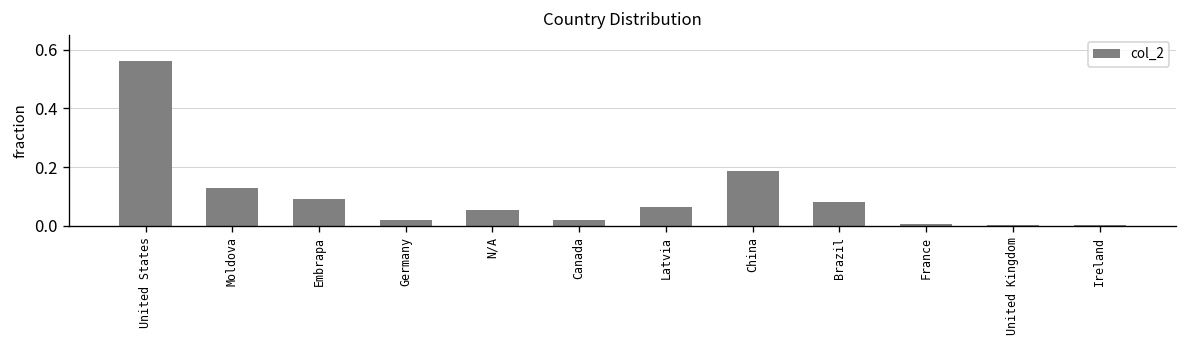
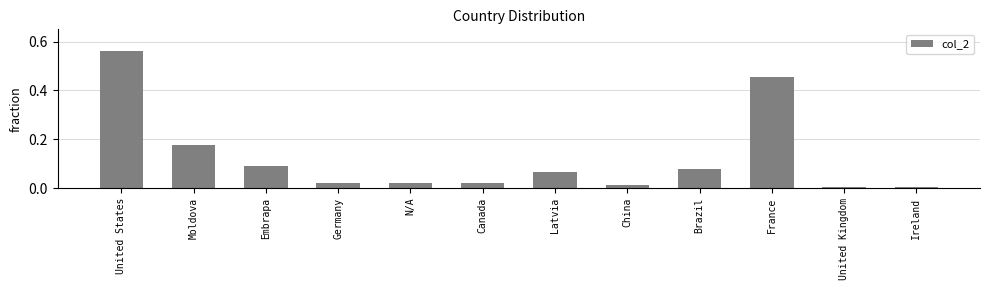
  {
    "United States": 0.56,
-   "Moldova": 0.13,
+   "Moldova": 0.17,
    "Embrapa": 0.09,
    "Germany": 0.02,
-   "N/A": 0.05,
+   "N/A": 0.02,
    "Canada": 0.02,
    "Latvia": 0.06,
-   "China": 0.19,
+   "China": 0.01,
    "Brazil": 0.08,
-   "France": 0.01
+   "France": 0.46
  }
